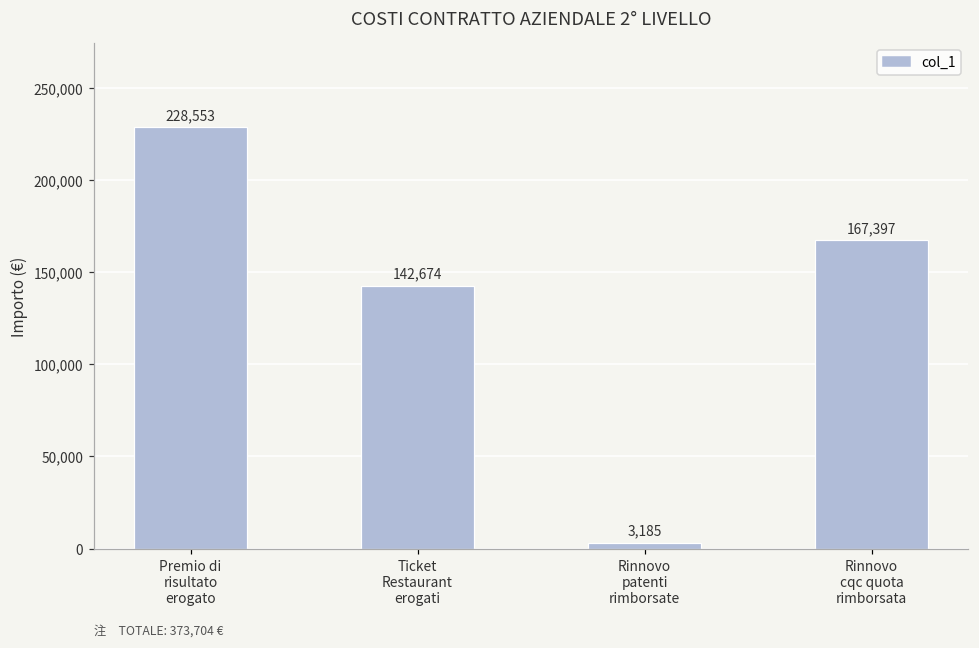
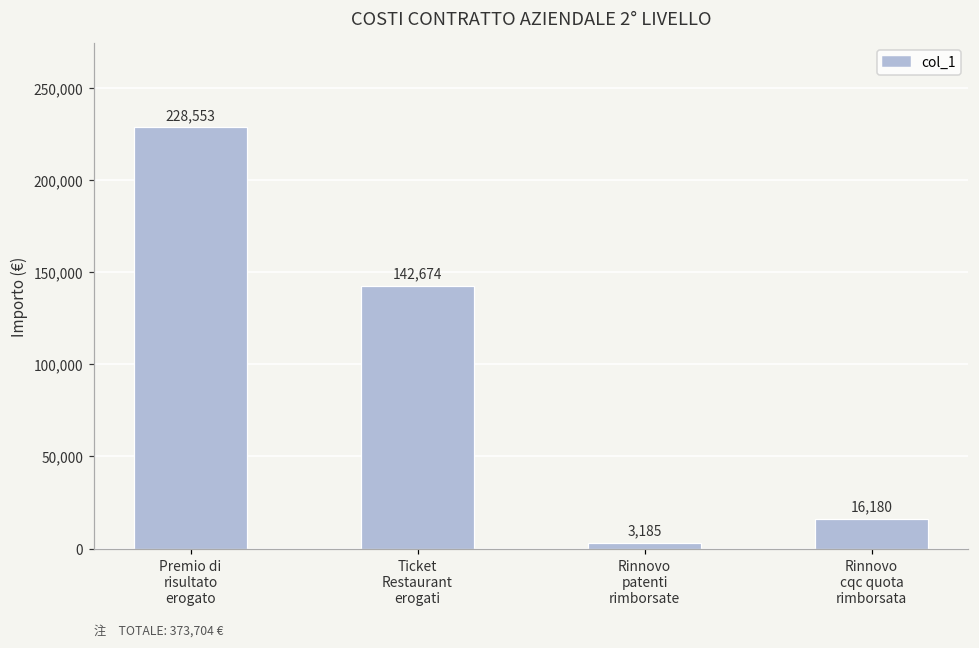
  {
    "Premio di risultato erogato": "228,553",
    "Ticket Restaurant erogati": "142,674",
    "Rinnovo patenti rimborsate": "3,185",
-   "Rinnovo cqc quota rimborsata": "167,397"
+   "Rinnovo cqc quota rimborsata": "16,180"
  }
